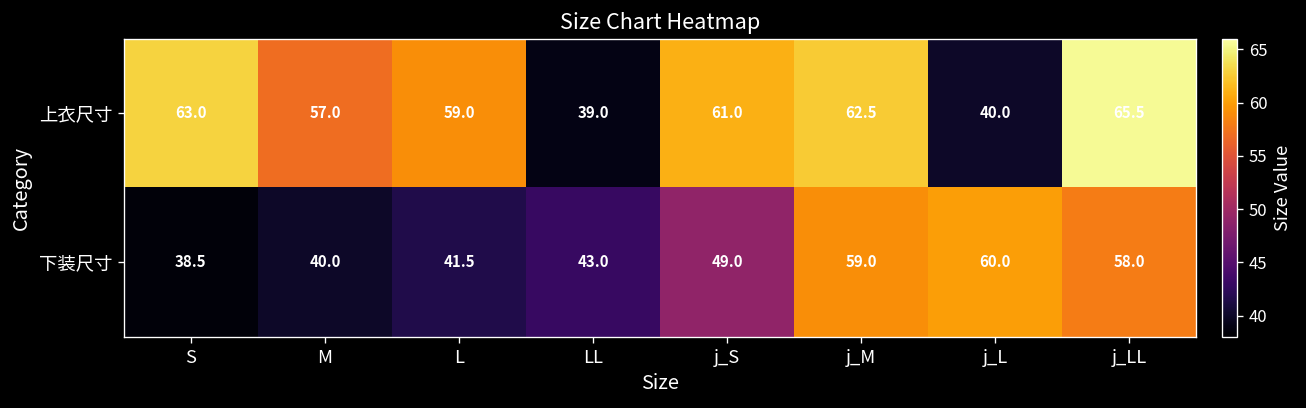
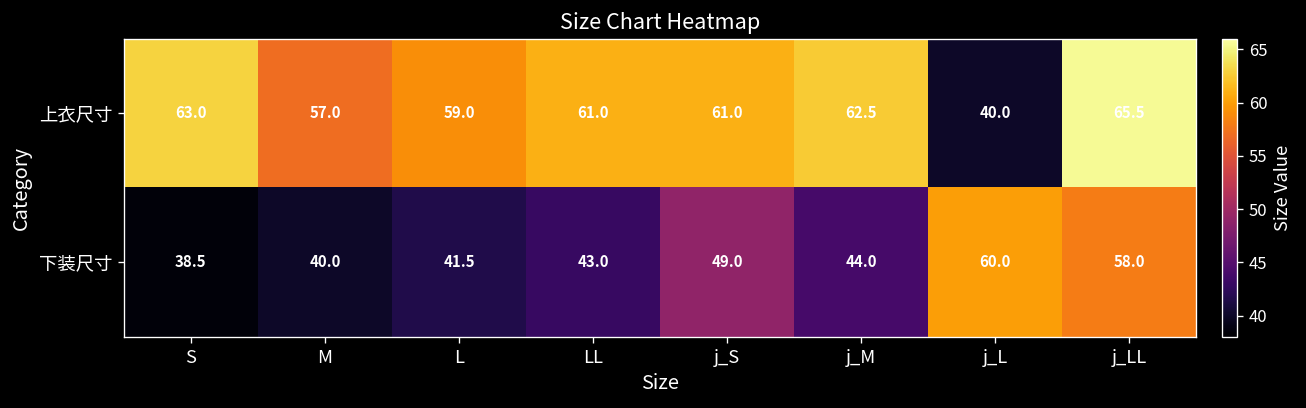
  {
    "上衣尺寸": {
      "S": 63.0,
      "M": 57.0,
      "L": 59.0,
-     "LL": 39.0,
+     "LL": 61.0,
      "j_S": 61.0,
      "j_M": 62.5,
      "j_L": 40.0,
      "j_LL": 65.5
    },
    "下装尺寸": {
      "S": 38.5,
      "M": 40.0,
      "L": 41.5,
      "LL": 43.0,
      "j_S": 49.0,
-     "j_M": 59.0,
+     "j_M": 44.0,
      "j_L": 60.0,
      "j_LL": 58.0
    }
  }
